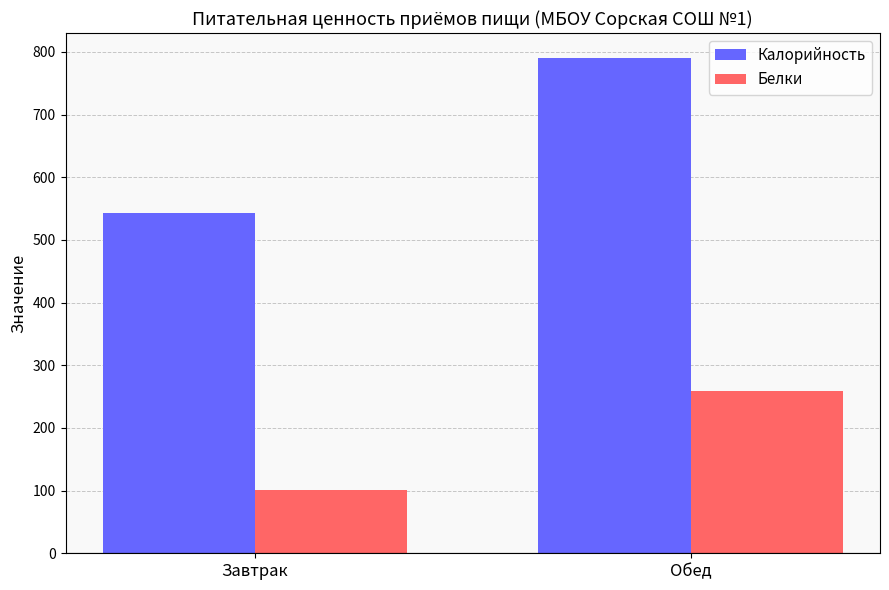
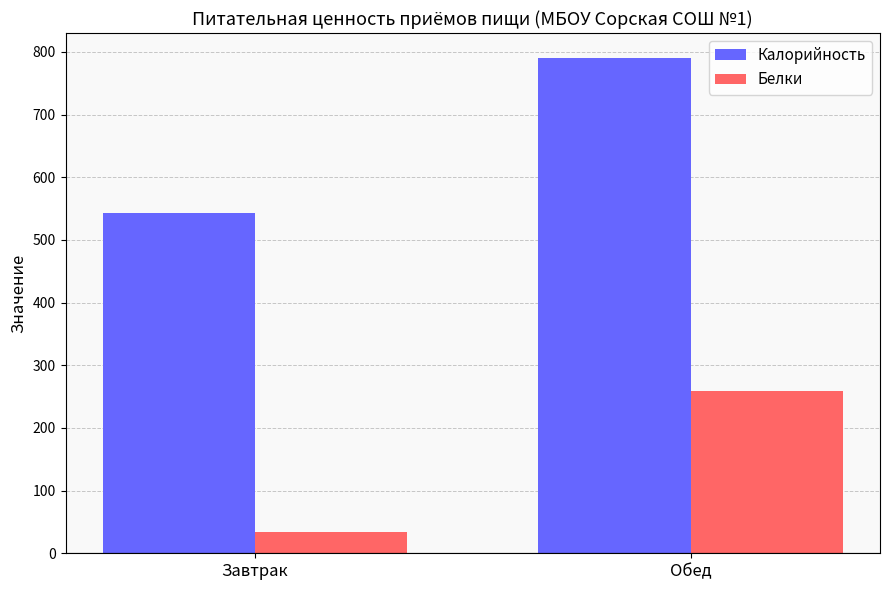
  {
    "Калорийность": {
      "Завтрак": 540,
      "Обед": 790
    },
    "Белки": {
-     "Завтрак": 100,
+     "Завтрак": 30,
      "Обед": 260
    }
  }
